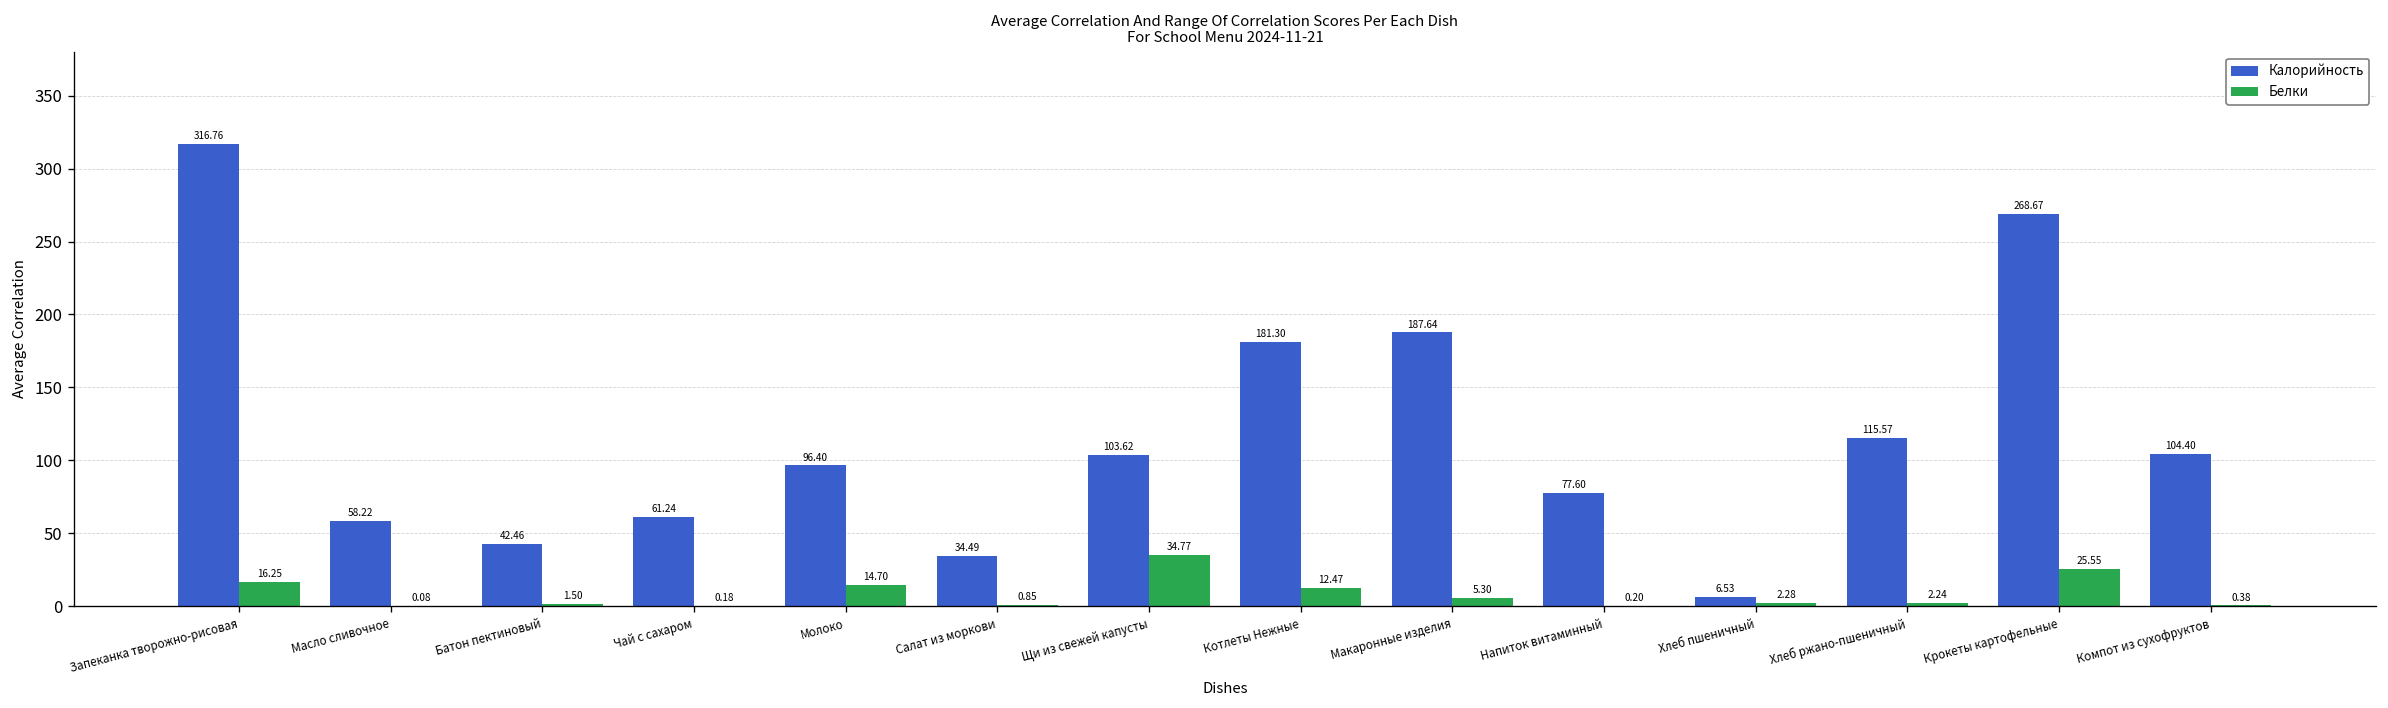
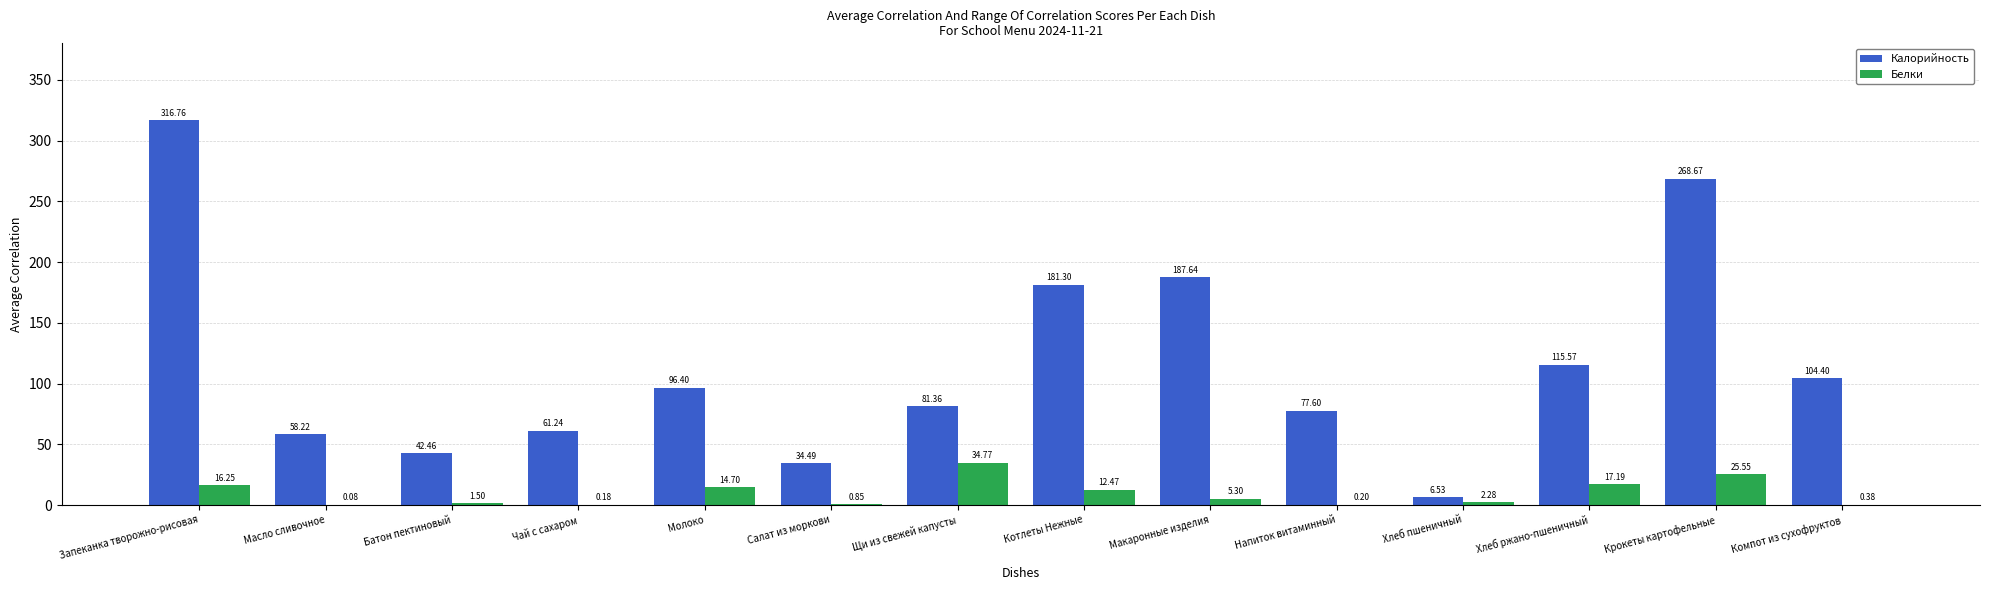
  {
    "Калорийность": {
      "Запеканка творожно-рисовая": 316.76,
      "Масло сливочное": 58.22,
      "Батон пектиновый": 42.46,
      "Чай с сахаром": 61.24,
      "Молоко": 96.40,
      "Салат из моркови": 34.49,
-     "Щи из свежей капусты": 103.62,
+     "Щи из свежей капусты": 81.36,
      "Котлеты Нежные": 181.30,
      "Макаронные изделия": 187.64,
      "Напиток витаминный": 77.60,
      "Хлеб пшеничный": 6.53,
      "Хлеб ржано-пшеничный": 115.57,
      "Крокеты картофельные": 268.67,
      "Компот из сухофруктов": 104.40
    },
    "Белки": {
      "Запеканка творожно-рисовая": 16.25,
      "Масло сливочное": 0.08,
      "Батон пектиновый": 1.50,
      "Чай с сахаром": 0.18,
      "Молоко": 14.70,
      "Салат из моркови": 0.85,
      "Щи из свежей капусты": 34.77,
      "Котлеты Нежные": 12.47,
      "Макаронные изделия": 5.30,
      "Напиток витаминный": 0.20,
      "Хлеб пшеничный": 2.28,
-     "Хлеб ржано-пшеничный": 2.24,
+     "Хлеб ржано-пшеничный": 17.19,
      "Крокеты картофельные": 25.55,
      "Компот из сухофруктов": 0.38
    }
  }
